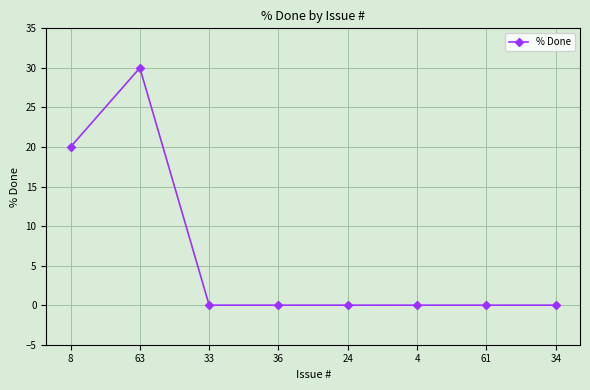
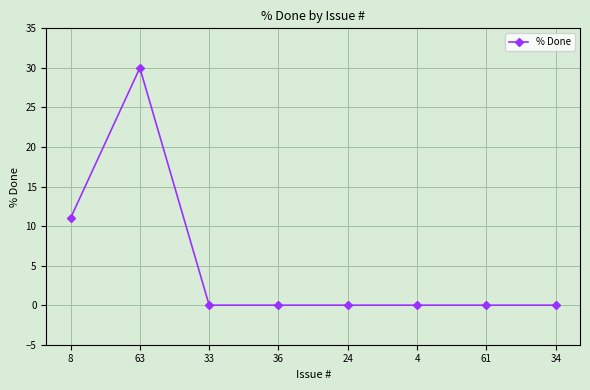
  {
-   "8": 20,
+   "8": 11,
    "63": 30,
    "33": 0,
    "36": 0,
    "24": 0,
    "4": 0,
    "61": 0,
    "34": 0
  }
